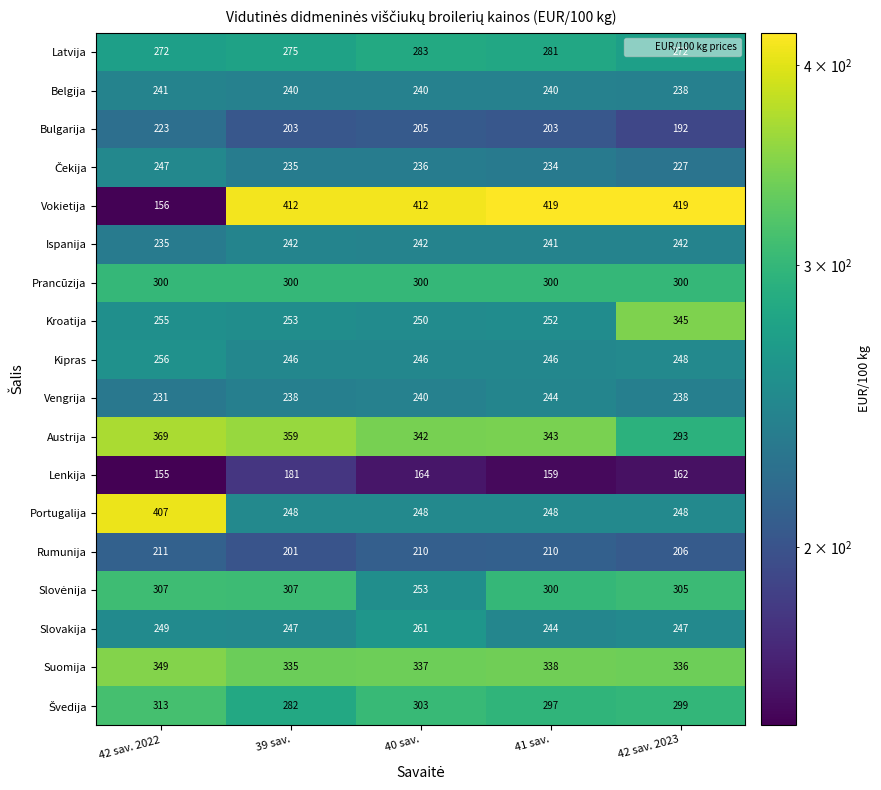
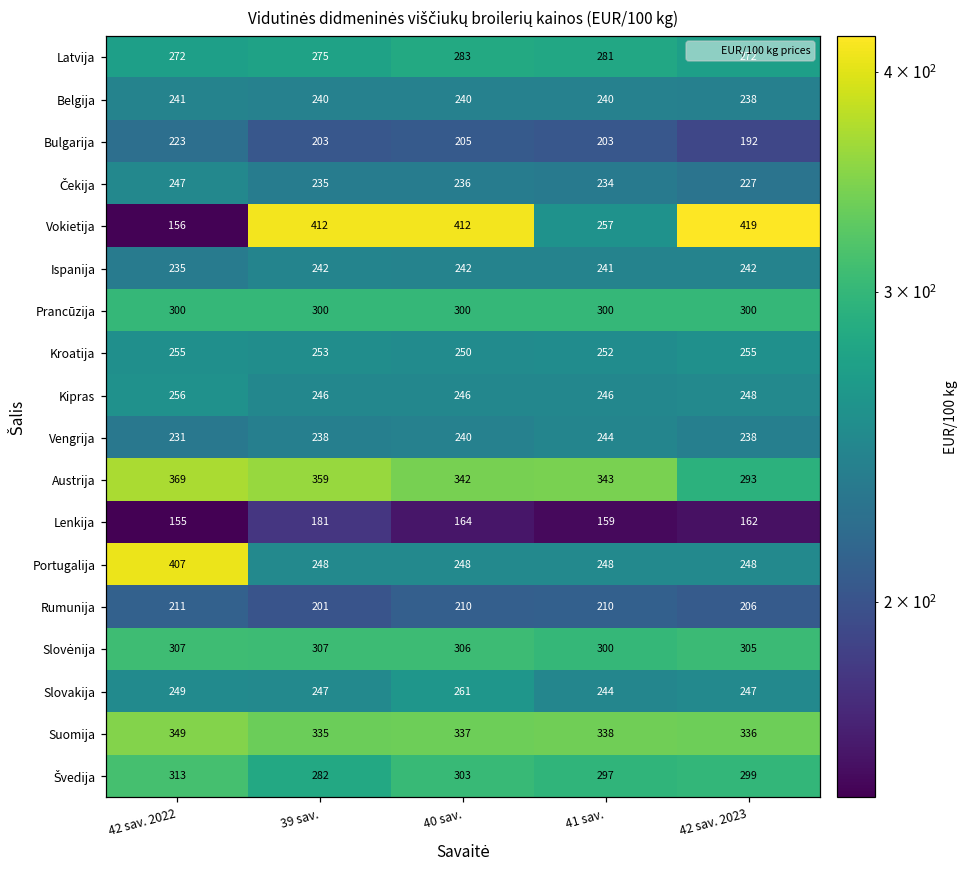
  {
    "Latvija": {
      "42 sav. 2022": 272,
      "39 sav.": 275,
      "40 sav.": 283,
      "41 sav.": 281
    },
    "Belgija": {
      "42 sav. 2022": 241,
      "39 sav.": 240,
      "40 sav.": 240,
      "41 sav.": 240,
      "42 sav. 2023": 238
    },
    "Bulgarija": {
      "42 sav. 2022": 223,
      "39 sav.": 203,
      "40 sav.": 205,
      "41 sav.": 203,
      "42 sav. 2023": 192
    },
    "Čekija": {
      "42 sav. 2022": 247,
      "39 sav.": 235,
      "40 sav.": 236,
      "41 sav.": 234,
      "42 sav. 2023": 227
    },
    "Vokietija": {
      "42 sav. 2022": 156,
      "39 sav.": 412,
      "40 sav.": 412,
-     "41 sav.": 419,
+     "41 sav.": 257,
      "42 sav. 2023": 419
    },
    "Ispanija": {
      "42 sav. 2022": 235,
      "39 sav.": 242,
      "40 sav.": 242,
      "41 sav.": 241,
      "42 sav. 2023": 242
    },
    "Prancūzija": {
      "42 sav. 2022": 300,
      "39 sav.": 300,
      "40 sav.": 300,
      "41 sav.": 300,
      "42 sav. 2023": 300
    },
    "Kroatija": {
      "42 sav. 2022": 255,
      "39 sav.": 253,
      "40 sav.": 250,
      "41 sav.": 252,
-     "42 sav. 2023": 345
+     "42 sav. 2023": 255
    },
    "Kipras": {
      "42 sav. 2022": 256,
      "39 sav.": 246,
      "40 sav.": 246,
      "41 sav.": 246,
      "42 sav. 2023": 248
    },
    "Vengrija": {
      "42 sav. 2022": 231,
      "39 sav.": 238,
      "40 sav.": 240,
      "41 sav.": 244,
      "42 sav. 2023": 238
    },
    "Austrija": {
      "42 sav. 2022": 369,
      "39 sav.": 359,
      "40 sav.": 342,
      "41 sav.": 343,
      "42 sav. 2023": 293
    },
    "Lenkija": {
      "42 sav. 2022": 155,
      "39 sav.": 181,
      "40 sav.": 164,
      "41 sav.": 159,
      "42 sav. 2023": 162
    },
    "Portugalija": {
      "42 sav. 2022": 407,
      "39 sav.": 248,
      "40 sav.": 248,
      "41 sav.": 248,
      "42 sav. 2023": 248
    },
    "Rumunija": {
      "42 sav. 2022": 211,
      "39 sav.": 201,
      "40 sav.": 210,
      "41 sav.": 210,
      "42 sav. 2023": 206
    },
    "Slovėnija": {
      "42 sav. 2022": 307,
      "39 sav.": 307,
-     "40 sav.": 253,
+     "40 sav.": 306,
      "41 sav.": 300,
      "42 sav. 2023": 305
    },
    "Slovakija": {
      "42 sav. 2022": 249,
      "39 sav.": 247,
      "40 sav.": 261,
      "41 sav.": 244,
      "42 sav. 2023": 247
    },
    "Suomija": {
      "42 sav. 2022": 349,
      "39 sav.": 335,
      "40 sav.": 337,
      "41 sav.": 338,
      "42 sav. 2023": 336
    },
    "Švedija": {
      "42 sav. 2022": 313,
      "39 sav.": 282,
      "40 sav.": 303,
      "41 sav.": 297,
      "42 sav. 2023": 299
    }
  }
